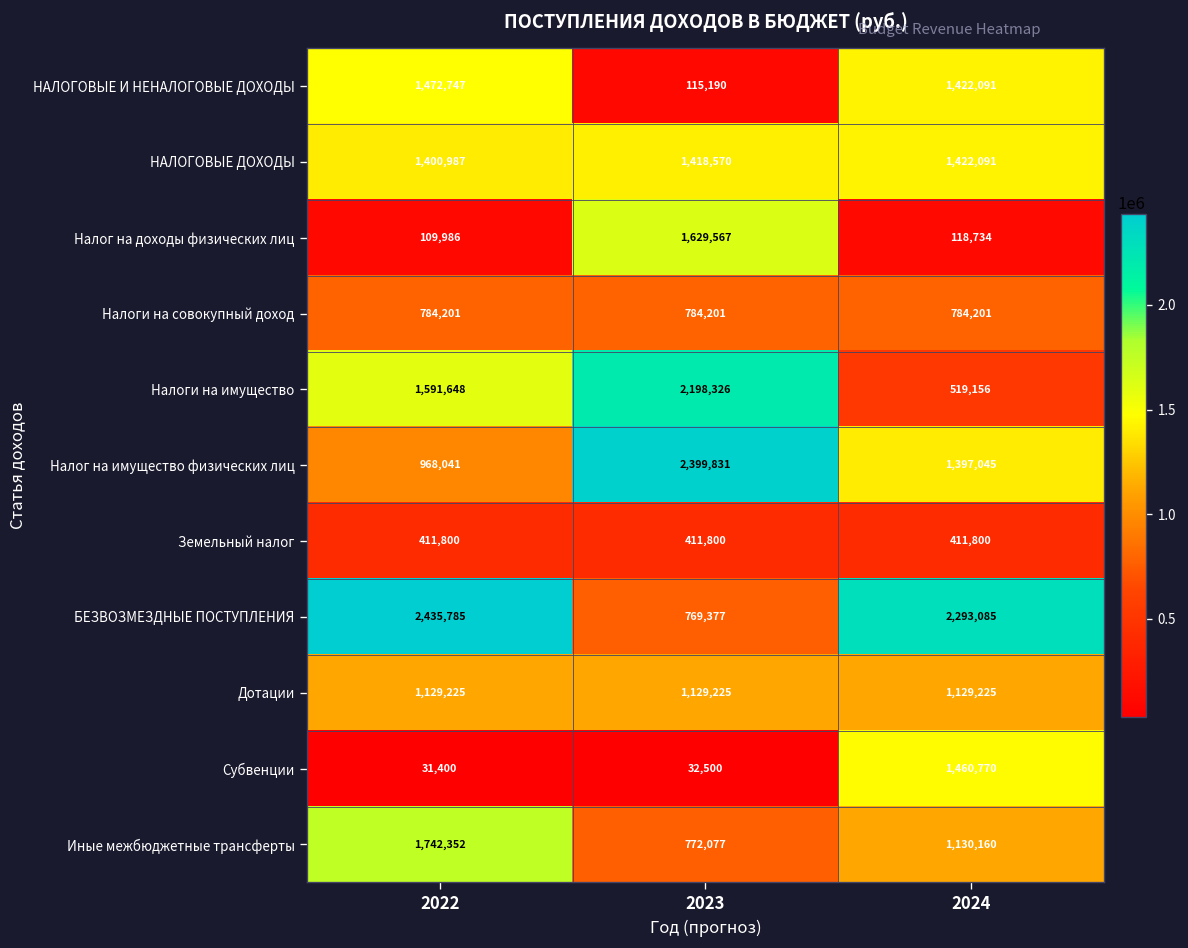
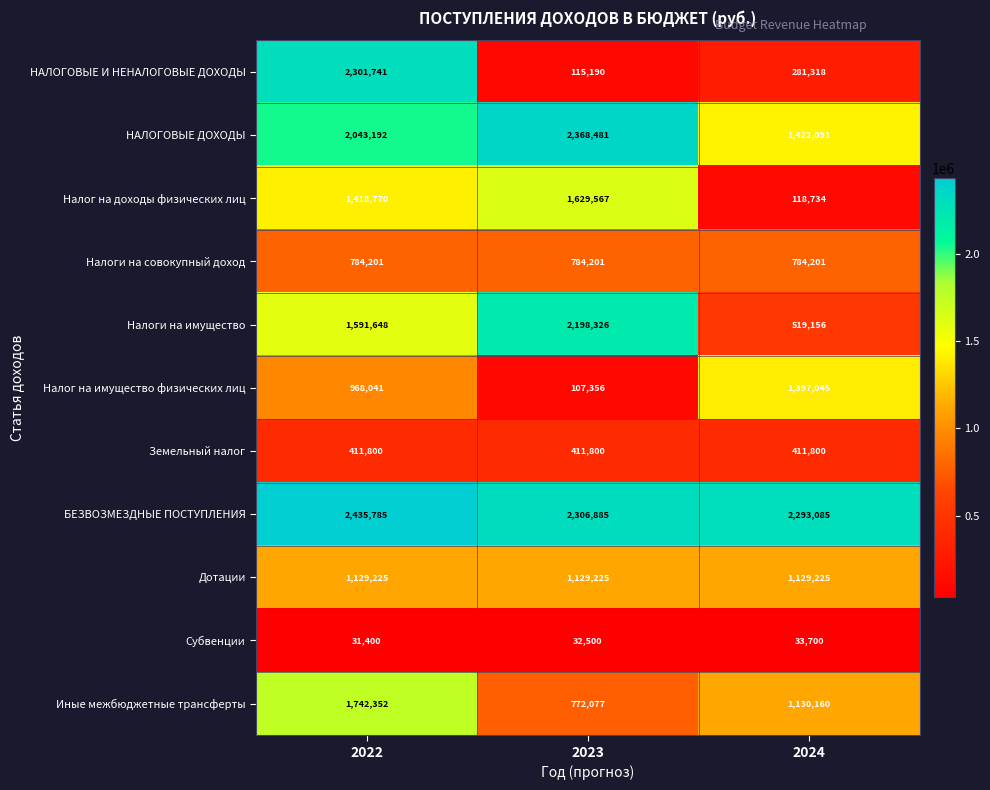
  {
    "НАЛОГОВЫЕ И НЕНАЛОГОВЫЕ ДОХОДЫ": {
-     "2022": "1,472,747",
+     "2022": "2,301,741",
      "2023": "115,190",
-     "2024": "1,422,091"
+     "2024": "281,318"
    },
    "НАЛОГОВЫЕ ДОХОДЫ": {
-     "2022": "1,400,987",
-     "2023": "1,418,570",
+     "2022": "2,043,192",
+     "2023": "2,368,481",
      "2024": "1,422,091"
    },
    "Налог на доходы физических лиц": {
-     "2022": "109,986",
+     "2022": "1,418,770",
      "2023": "1,629,567",
      "2024": "118,734"
    },
    "Налоги на совокупный доход": {
      "2022": "784,201",
      "2023": "784,201",
      "2024": "784,201"
    },
    "Налоги на имущество": {
      "2022": "1,591,648",
      "2023": "2,198,326",
      "2024": "519,156"
    },
    "Налог на имущество физических лиц": {
      "2022": "968,041",
-     "2023": "2,399,831",
+     "2023": "107,356",
      "2024": "1,397,045"
    },
    "Земельный налог": {
      "2022": "411,800",
      "2023": "411,800",
      "2024": "411,800"
    },
    "БЕЗВОЗМЕЗДНЫЕ ПОСТУПЛЕНИЯ": {
      "2022": "2,435,785",
-     "2023": "769,377",
+     "2023": "2,306,885",
      "2024": "2,293,085"
    },
    "Дотации": {
      "2022": "1,129,225",
      "2023": "1,129,225",
      "2024": "1,129,225"
    },
    "Субвенции": {
      "2022": "31,400",
      "2023": "32,500",
-     "2024": "1,460,770"
+     "2024": "33,700"
    },
    "Иные межбюджетные трансферты": {
      "2022": "1,742,352",
      "2023": "772,077",
      "2024": "1,130,160"
    }
  }
